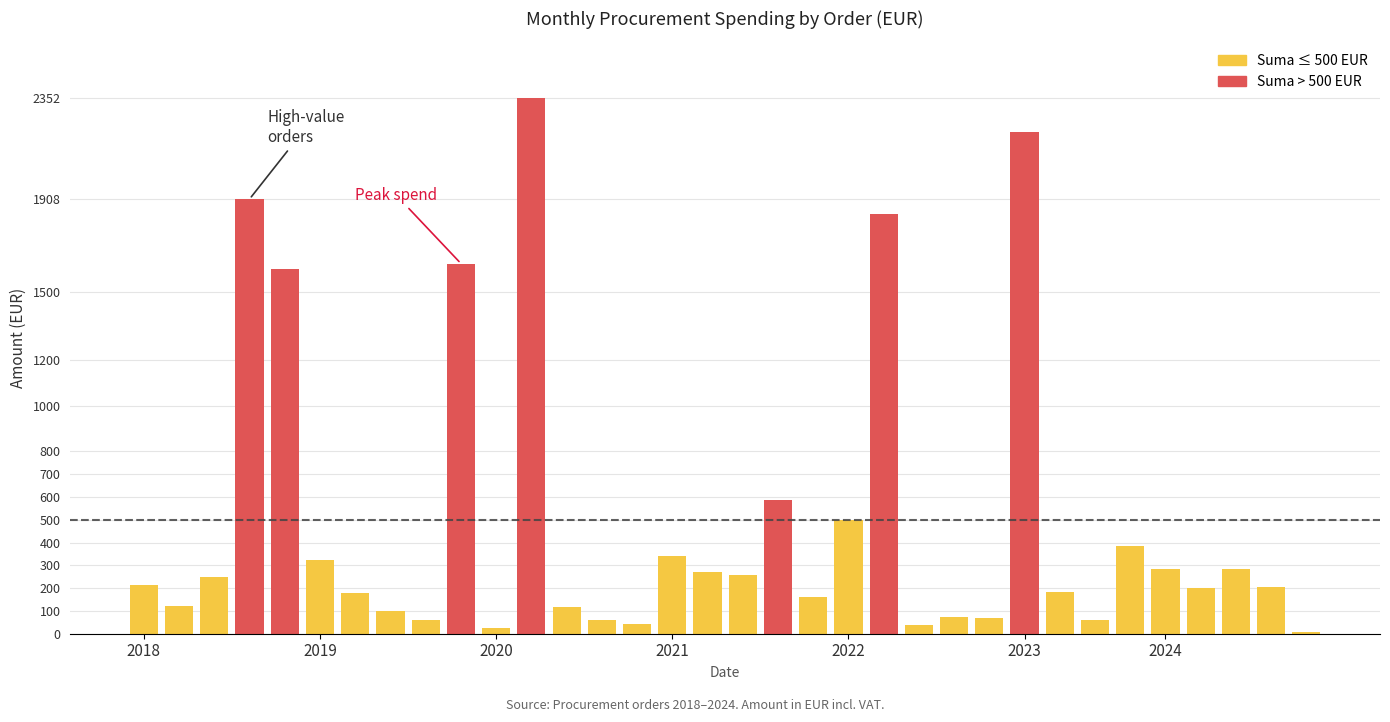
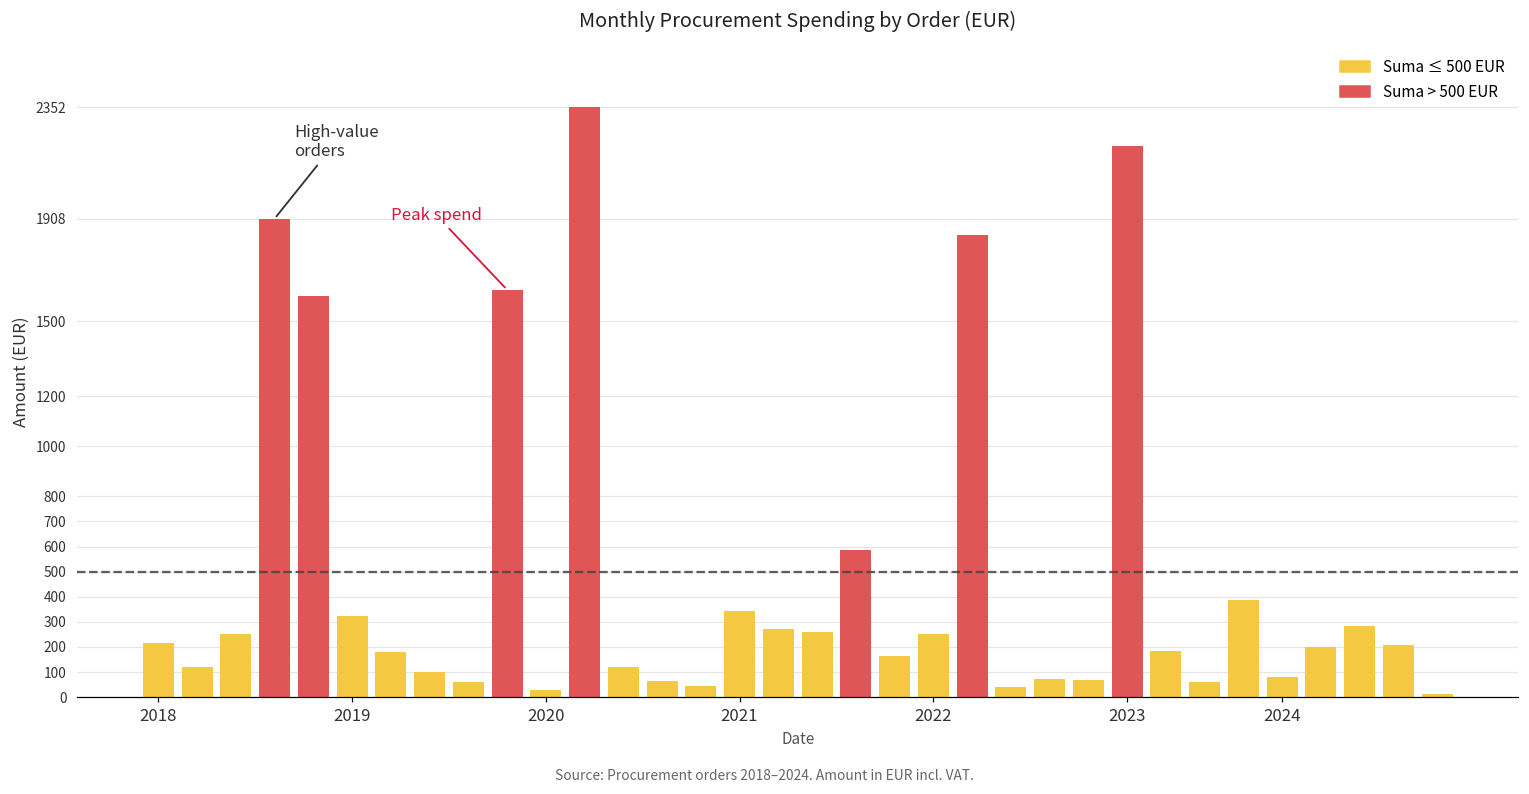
  {
    "2018": 220,
    "2019": 320,
    "2020": 30,
    "2021": 340,
-   "2022": 500,
+   "2022": 250,
    "2023": 2200,
-   "2024": 280
+   "2024": 80
  }
